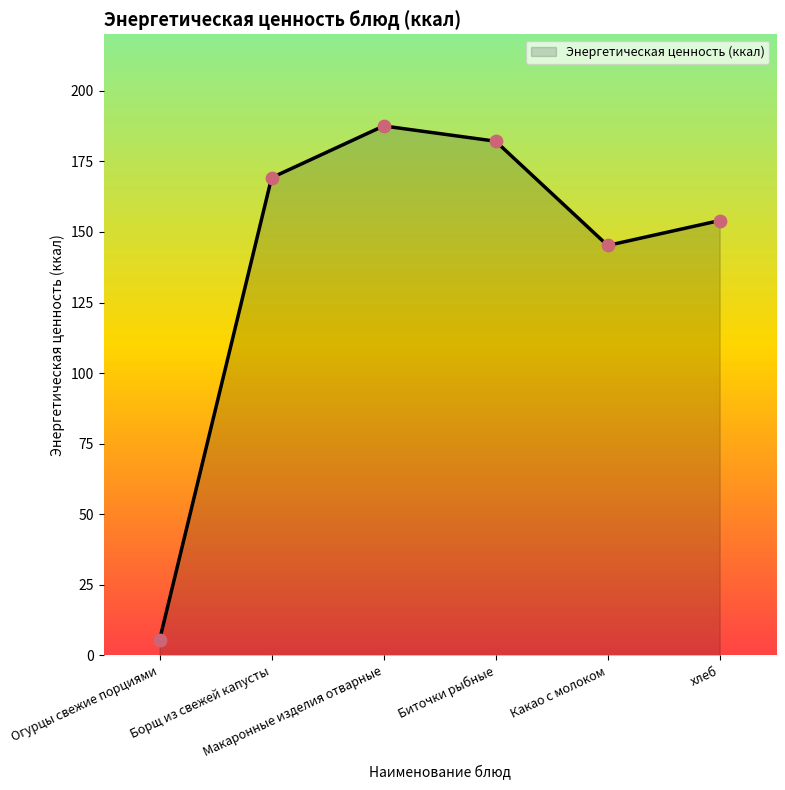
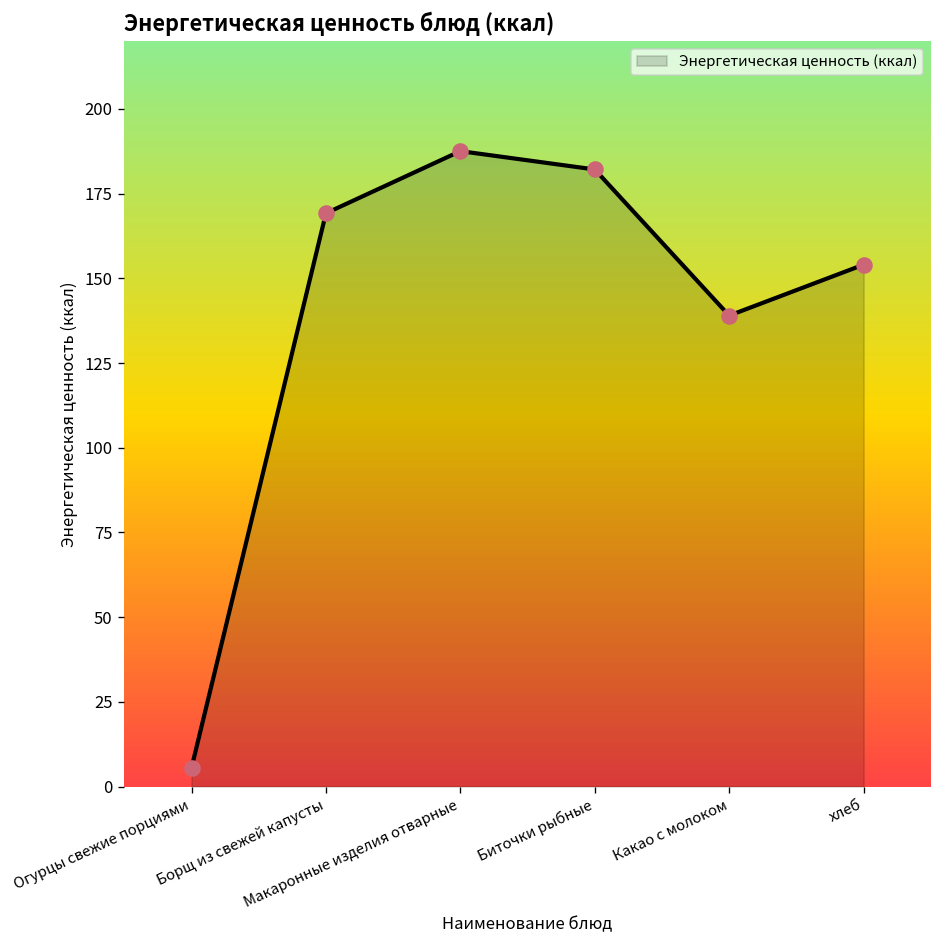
  {
    "Огурцы свежие порциями": 6,
    "Борщ из свежей капусты": 169,
    "Макаронные изделия отварные": 188,
    "Биточки рыбные": 182,
-   "Какао с молоком": 145,
+   "Какао с молоком": 139,
    "хлеб": 154
  }
